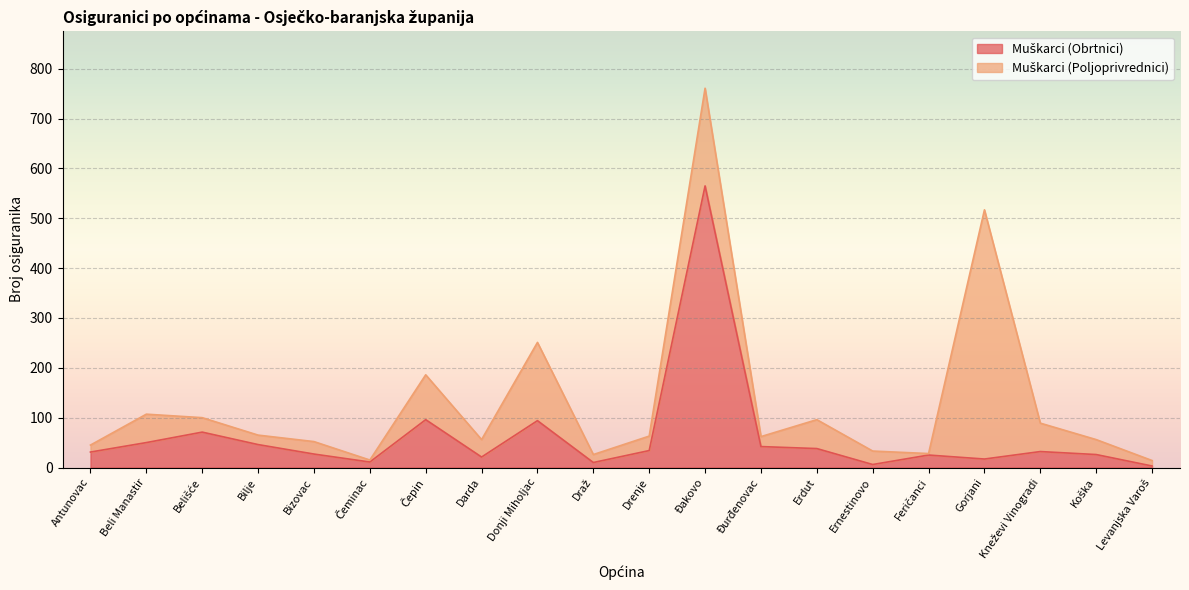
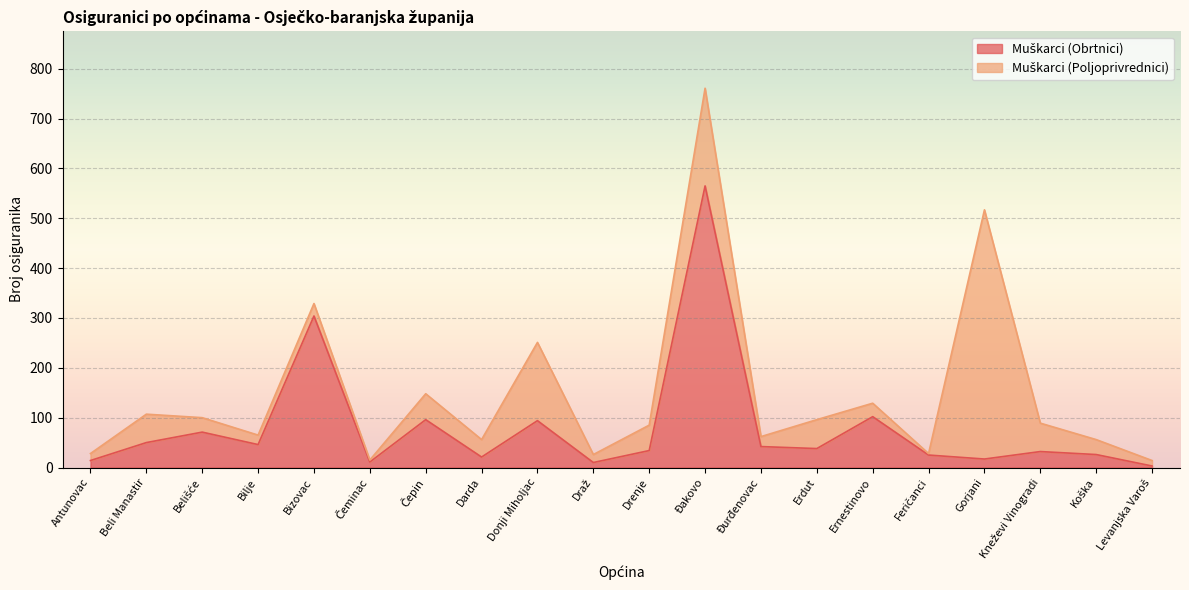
  {
    "Muškarci (Obrtnici)": {
-     "Antunovac": 30,
+     "Antunovac": 10,
      "Beli Manastir": 50,
      "Belišće": 70,
      "Bilje": 50,
-     "Bizovac": 30,
+     "Bizovac": 300,
      "Čepin": 100,
      "Darda": 20,
      "Donji Miholjac": 90,
      "Draž": 10,
      "Drenje": 30,
      "Đakovo": 570,
      "Đurđenovac": 40,
      "Erdut": 40,
-     "Ernestinovo": 10,
+     "Ernestinovo": 100,
      "Gorjani": 20,
      "Kneževi Vinogradi": 30,
      "Koška": 30,
      "Levanjska Varoš": 0
    },
    "Muškarci (Poljoprivrednici)": {
      "Antunovac": 10,
      "Beli Manastir": 60,
      "Belišće": 30,
      "Bilje": 20,
      "Bizovac": 30,
-     "Čepin": 90,
+     "Čepin": 50,
      "Darda": 40,
      "Donji Miholjac": 160,
      "Draž": 20,
-     "Drenje": 30,
+     "Drenje": 50,
      "Đakovo": 200,
      "Đurđenovac": 20,
      "Erdut": 60,
      "Ernestinovo": 30,
      "Gorjani": 500,
      "Kneževi Vinogradi": 60,
      "Koška": 30,
      "Levanjska Varoš": 10
    }
  }
